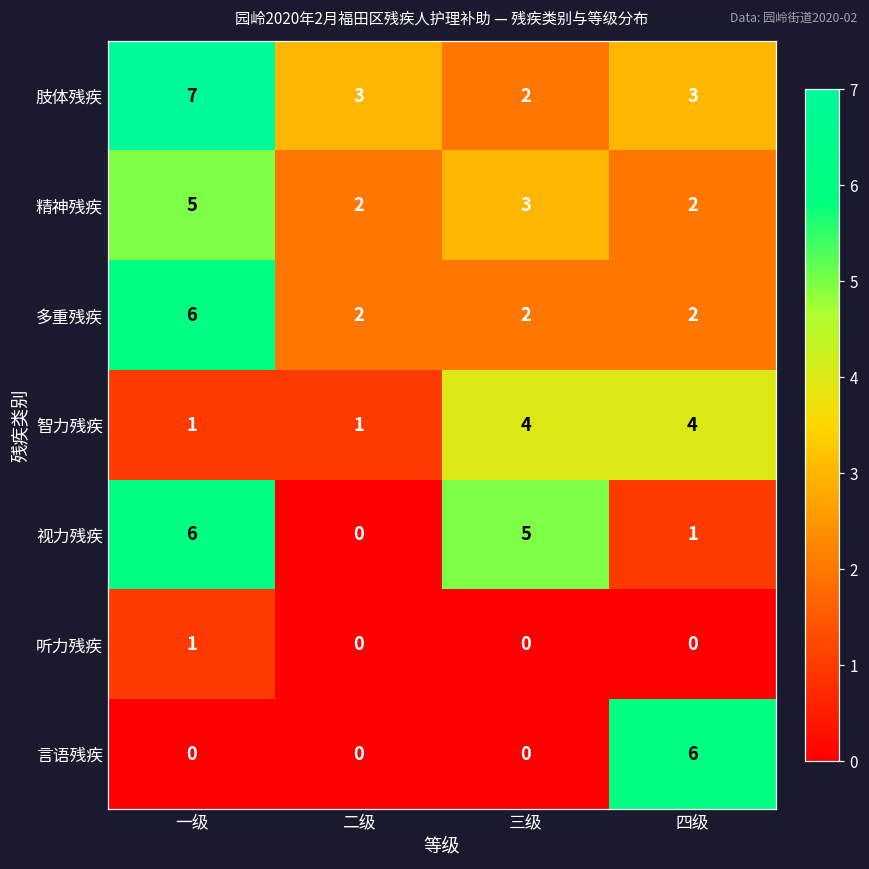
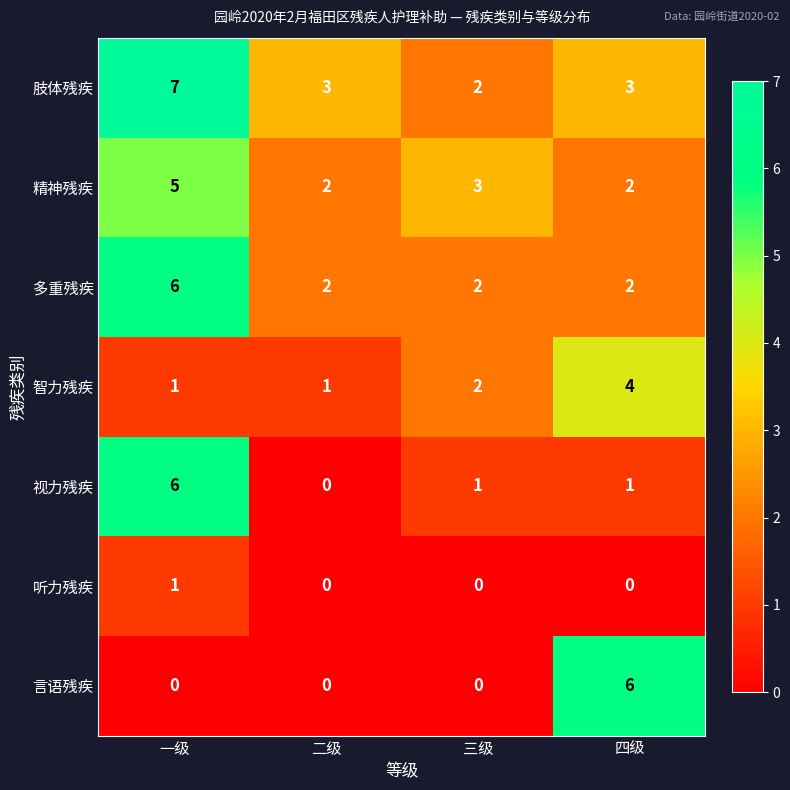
  {
    "肢体残疾": {
      "一级": 7,
      "二级": 3,
      "三级": 2,
      "四级": 3
    },
    "精神残疾": {
      "一级": 5,
      "二级": 2,
      "三级": 3,
      "四级": 2
    },
    "多重残疾": {
      "一级": 6,
      "二级": 2,
      "三级": 2,
      "四级": 2
    },
    "智力残疾": {
      "一级": 1,
      "二级": 1,
-     "三级": 4,
+     "三级": 2,
      "四级": 4
    },
    "视力残疾": {
      "一级": 6,
      "二级": 0,
-     "三级": 5,
+     "三级": 1,
      "四级": 1
    },
    "听力残疾": {
      "一级": 1,
      "二级": 0,
      "三级": 0,
      "四级": 0
    },
    "言语残疾": {
      "一级": 0,
      "二级": 0,
      "三级": 0,
      "四级": 6
    }
  }
